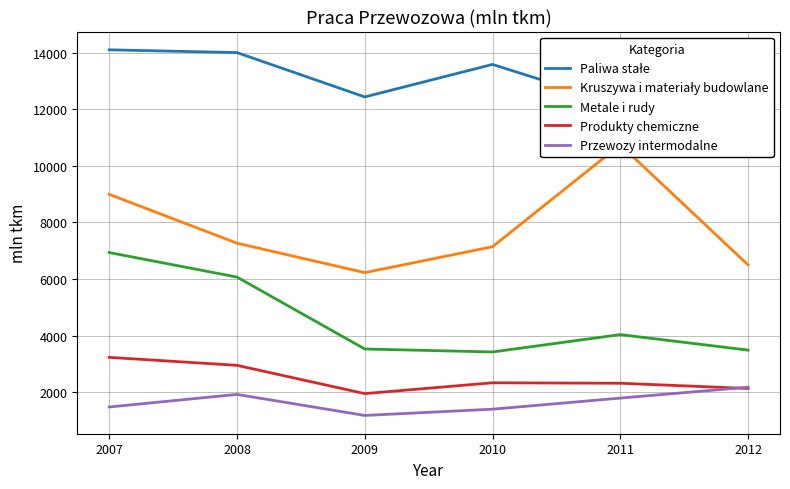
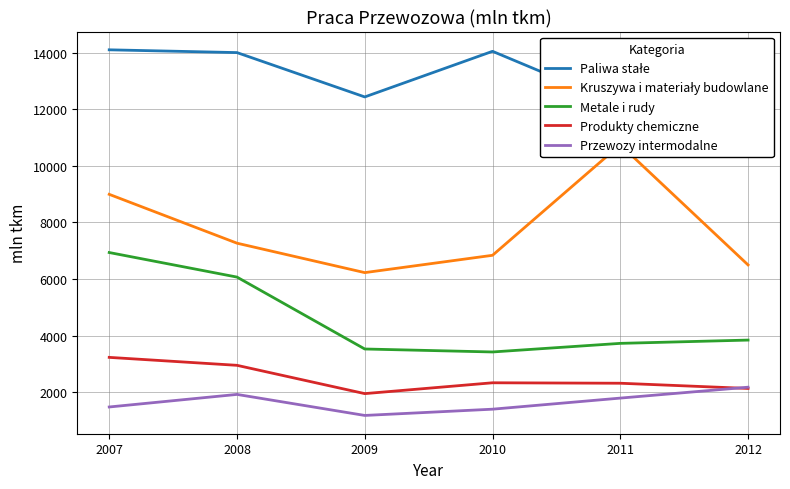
  {
    "Paliwa stałe": {
      "2007": 14100,
      "2008": 14000,
      "2009": 12400,
-     "2010": 13600
+     "2010": 14000
    },
    "Kruszywa i materiały budowlane": {
      "2007": 9000,
      "2008": 7300,
      "2009": 6200,
-     "2010": 7100,
+     "2010": 6800,
      "2012": 6500
    },
    "Metale i rudy": {
      "2007": 6900,
      "2008": 6100,
      "2009": 3500,
      "2010": 3400,
-     "2011": 4000,
-     "2012": 3500
+     "2011": 3700,
+     "2012": 3800
    },
    "Produkty chemiczne": {
      "2007": 3200,
      "2008": 3000,
      "2009": 2000,
      "2010": 2300,
      "2011": 2300
    },
    "Przewozy intermodalne": {
      "2007": 1500,
      "2008": 1900,
      "2009": 1200,
      "2010": 1400,
      "2011": 1800
    }
  }
